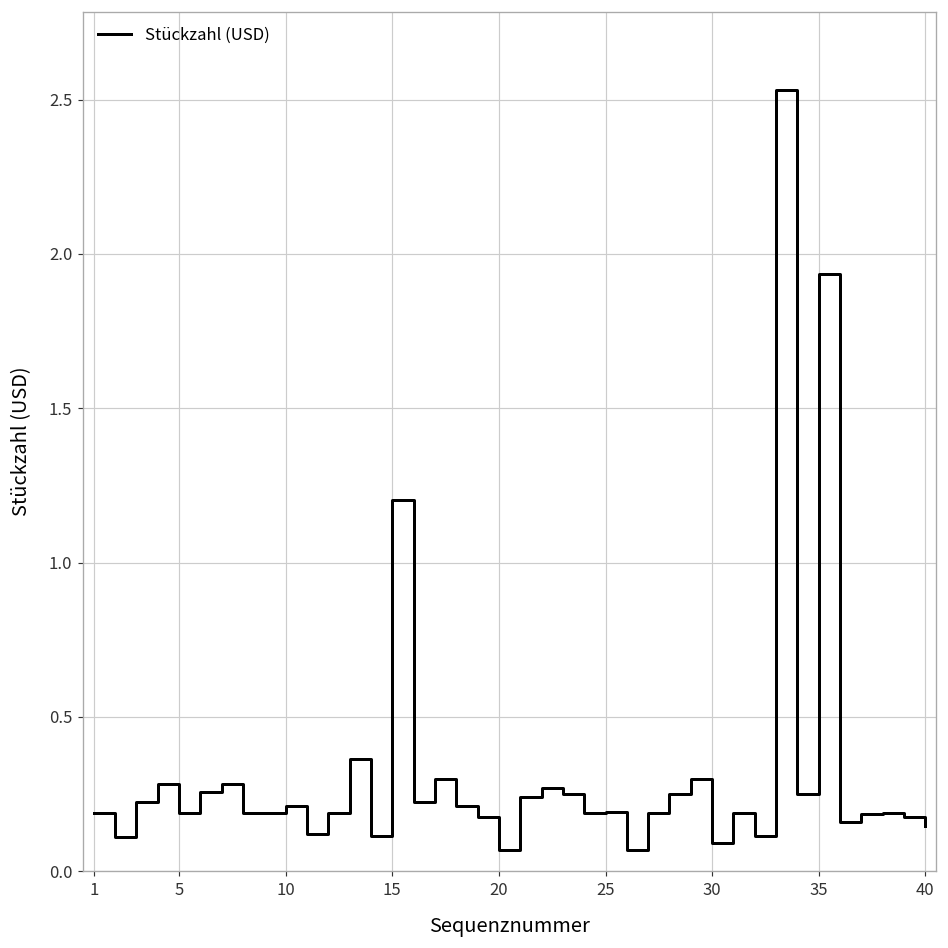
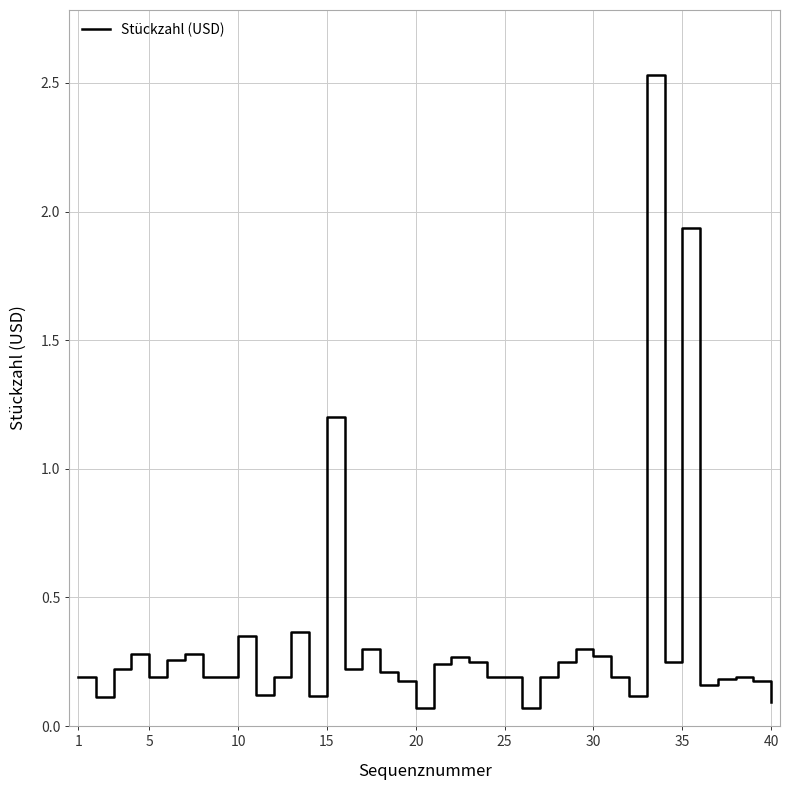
  {
    "1": 0.19,
    "5": 0.19,
-   "10": 0.21,
+   "10": 0.35,
    "15": 1.20,
    "20": 0.07,
    "25": 0.19,
-   "30": 0.09,
+   "30": 0.27,
    "35": 1.94,
-   "40": 0.15
+   "40": 0.09
  }
